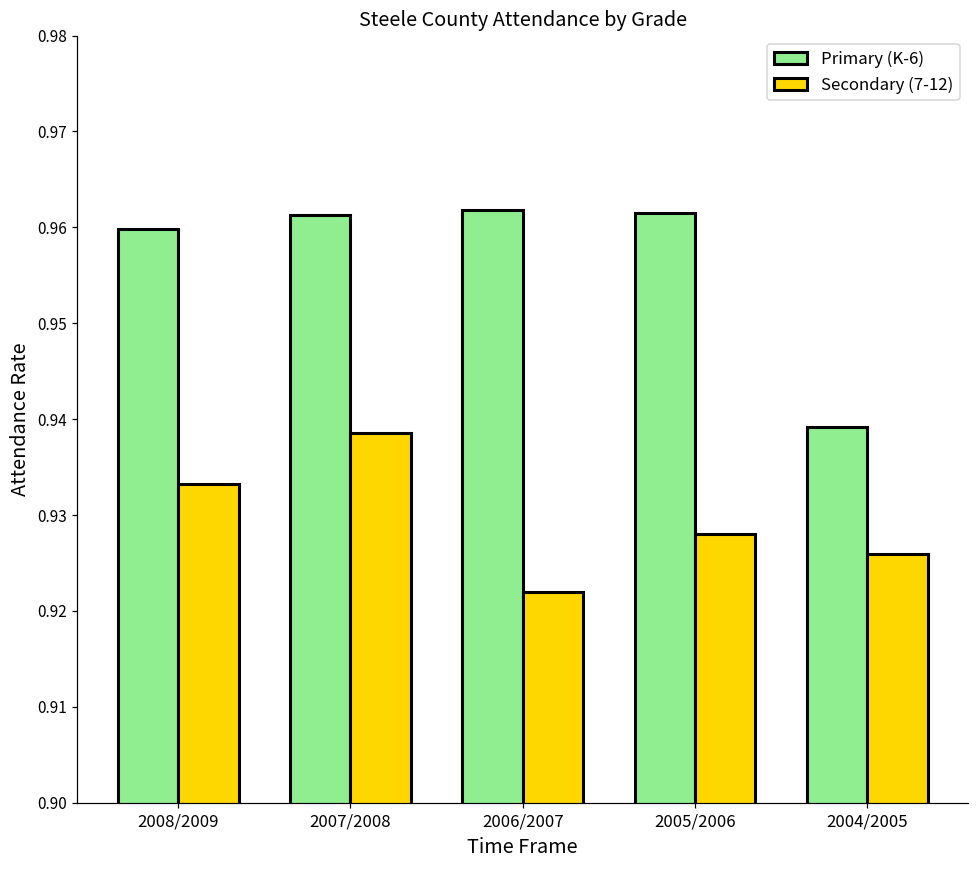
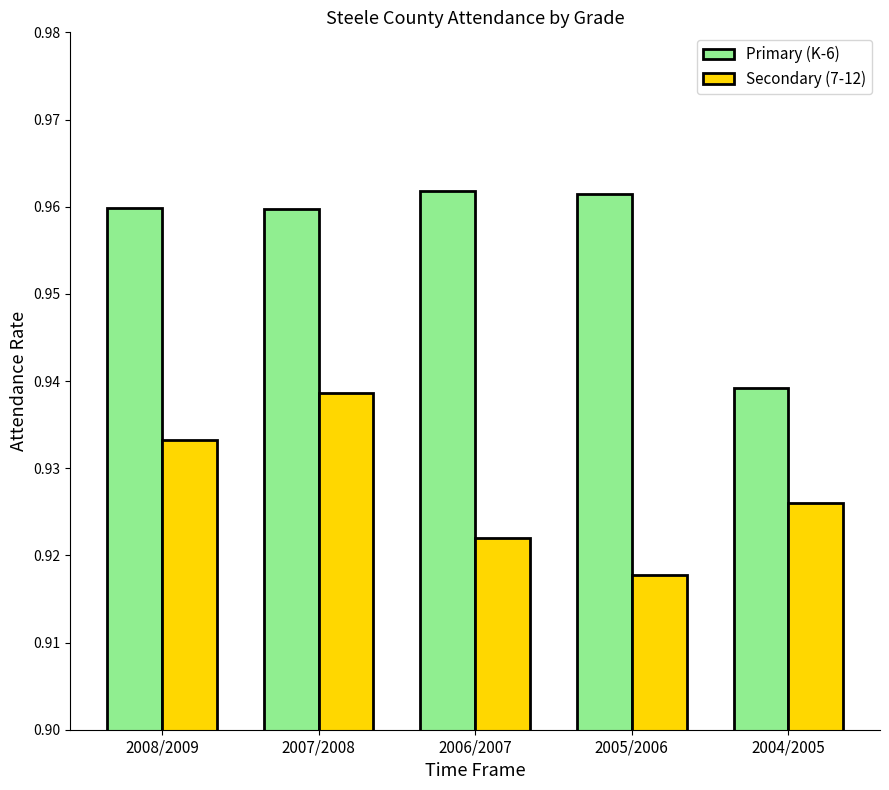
  {
    "Primary (K-6)": {
      "2008/2009": 0.960,
-     "2007/2008": 0.961,
+     "2007/2008": 0.960,
      "2006/2007": 0.962,
      "2005/2006": 0.962,
      "2004/2005": 0.939
    },
    "Secondary (7-12)": {
      "2008/2009": 0.933,
      "2007/2008": 0.939,
      "2006/2007": 0.922,
-     "2005/2006": 0.928,
+     "2005/2006": 0.918,
      "2004/2005": 0.926
    }
  }
